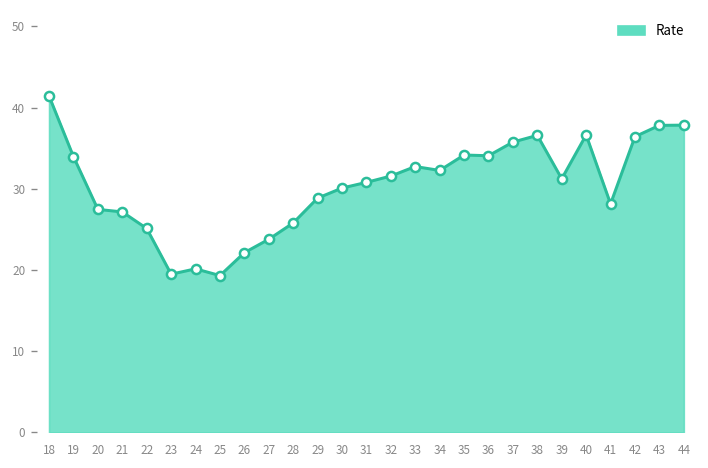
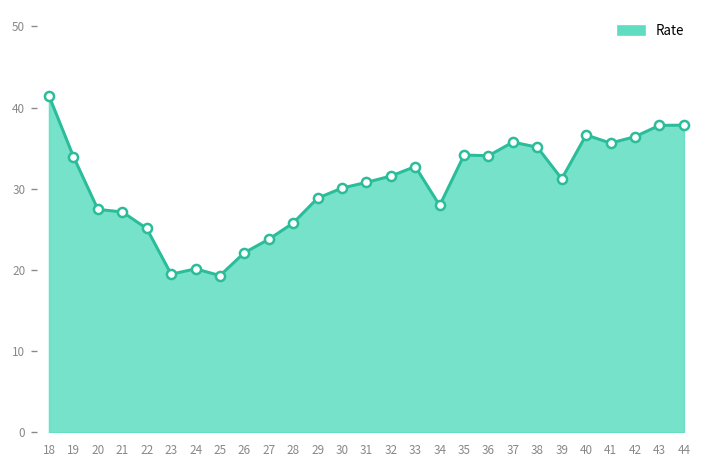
  {
    "18": 41,
    "19": 34,
    "20": 27,
    "21": 27,
    "22": 25,
    "23": 19,
    "24": 20,
    "25": 19,
    "26": 22,
    "27": 24,
    "28": 26,
    "29": 29,
    "30": 30,
    "31": 31,
    "32": 32,
    "33": 33,
-   "34": 32,
+   "34": 28,
    "35": 34,
    "36": 34,
    "37": 36,
-   "38": 37,
+   "38": 35,
    "39": 31,
    "40": 37,
-   "41": 28,
+   "41": 36,
    "42": 36,
    "43": 38,
    "44": 38
  }
